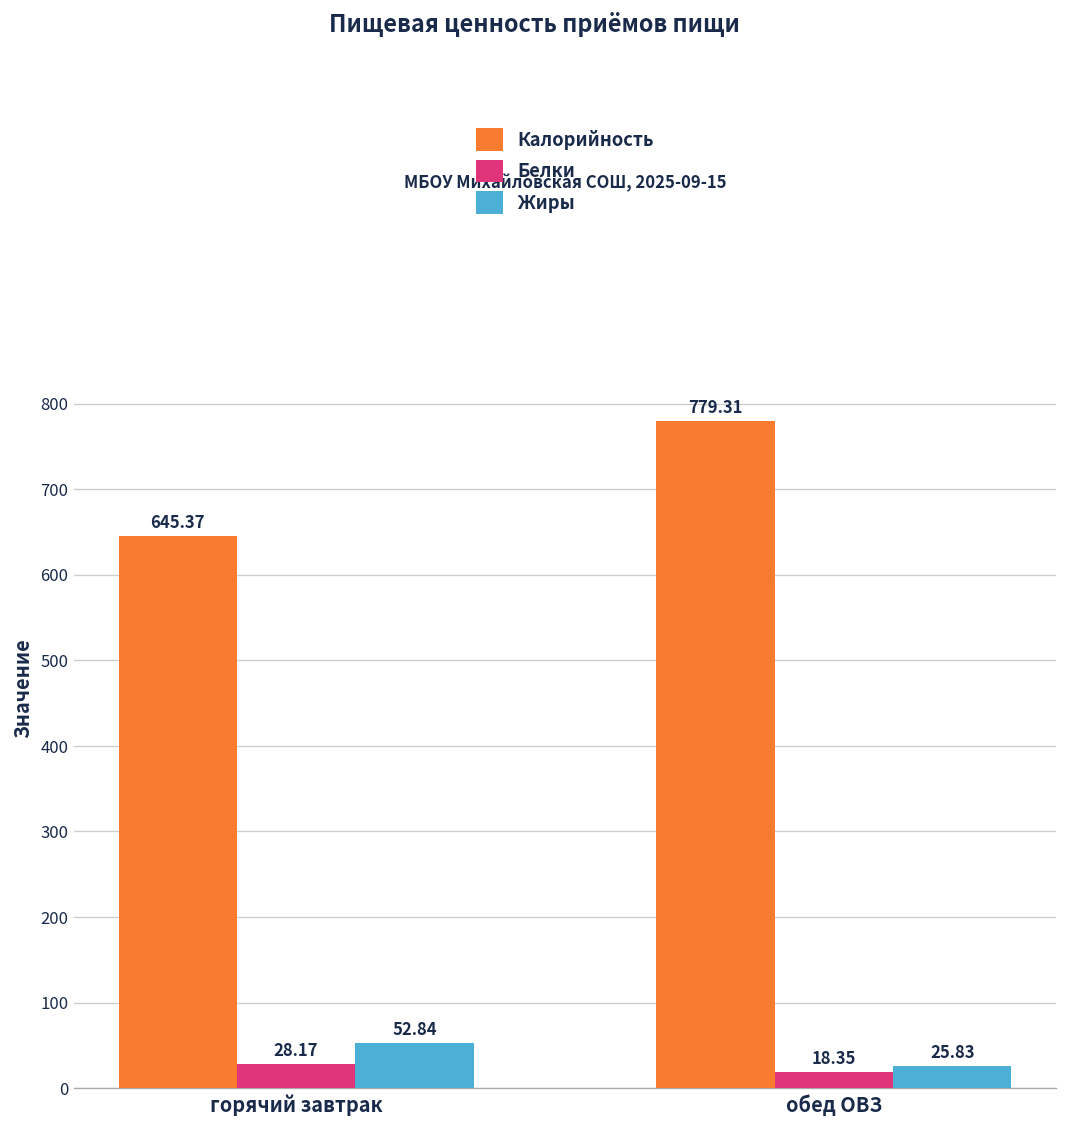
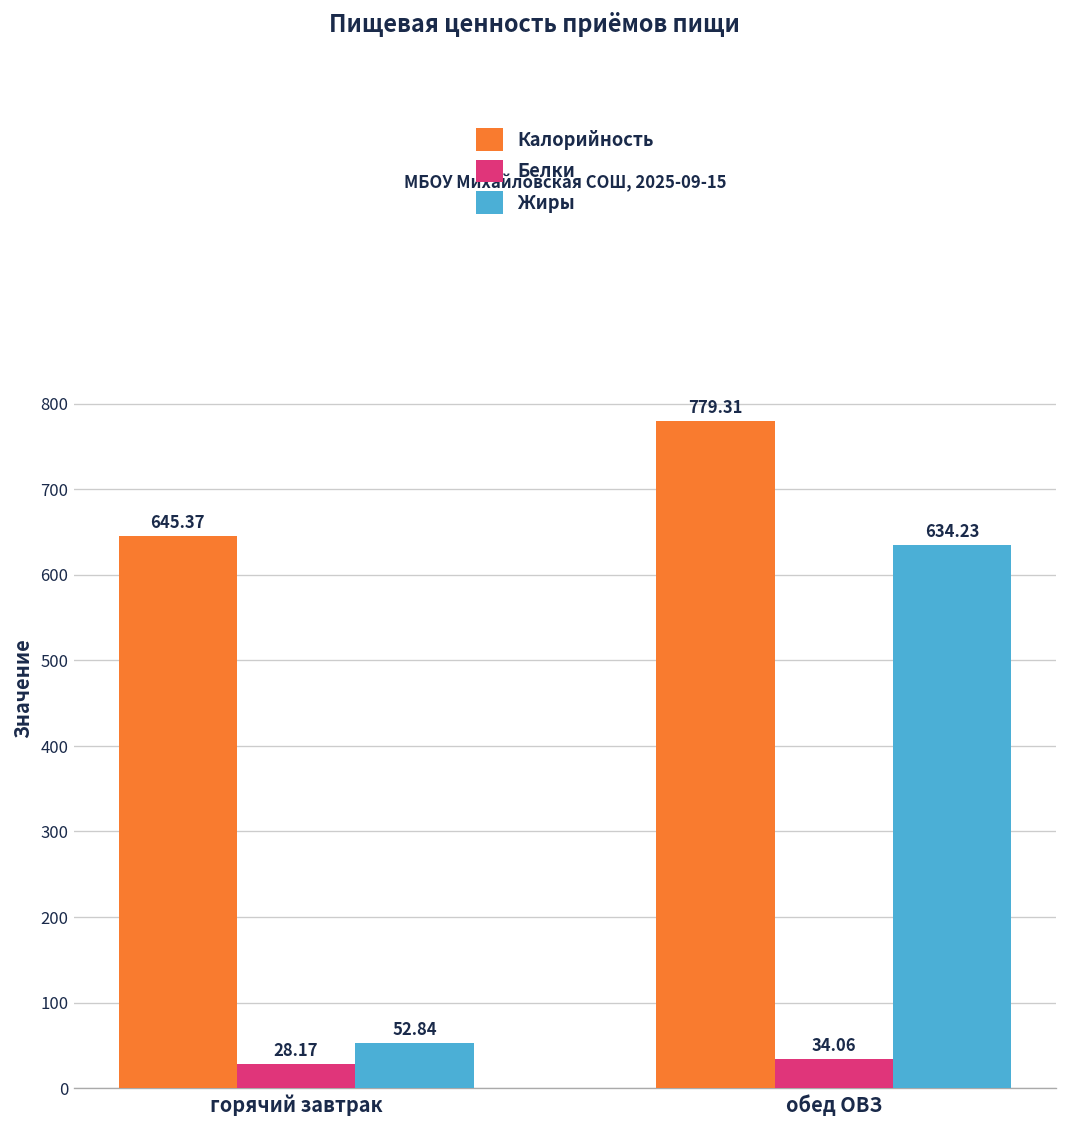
  {
    "Калорийность": {
      "горячий завтрак": 645.37,
      "обед ОВЗ": 779.31
    },
    "Белки": {
      "горячий завтрак": 28.17,
-     "обед ОВЗ": 18.35
+     "обед ОВЗ": 34.06
    },
    "Жиры": {
      "горячий завтрак": 52.84,
-     "обед ОВЗ": 25.83
+     "обед ОВЗ": 634.23
    }
  }
